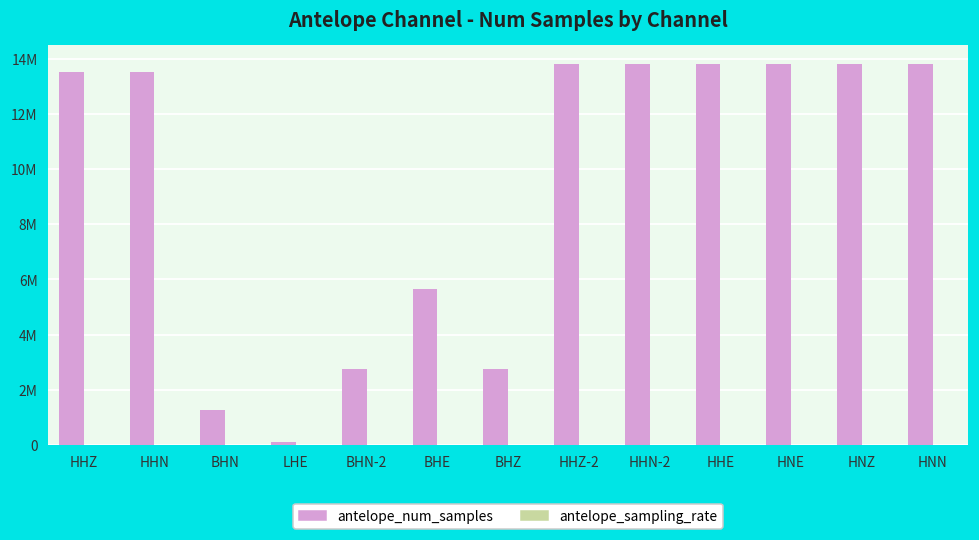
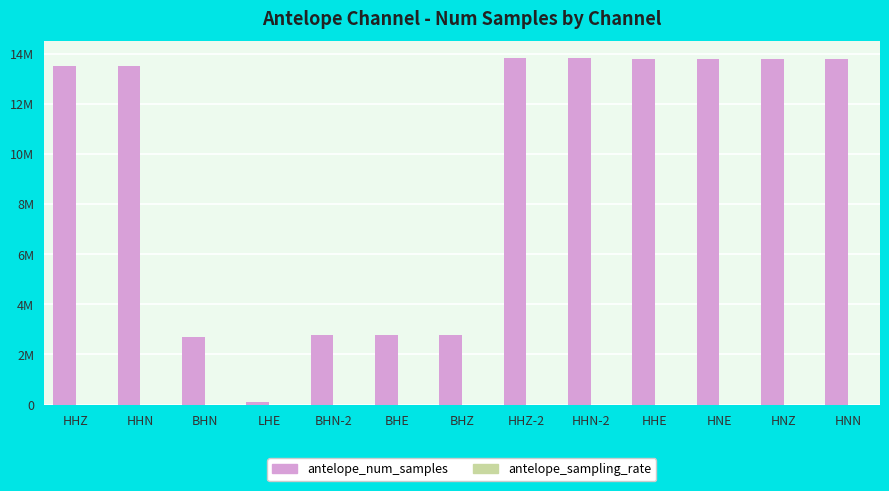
  {
    "antelope_num_samples": {
      "HHZ": 13500000,
      "HHN": 13500000,
-     "BHN": 1300000,
+     "BHN": 2700000,
      "BHN-2": 2800000,
-     "BHE": 5600000,
+     "BHE": 2800000,
      "BHZ": 2800000,
      "HHZ-2": 13800000,
      "HHN-2": 13800000,
      "HHE": 13800000,
      "HNE": 13800000,
      "HNZ": 13800000,
      "HNN": 13800000
    }
  }
